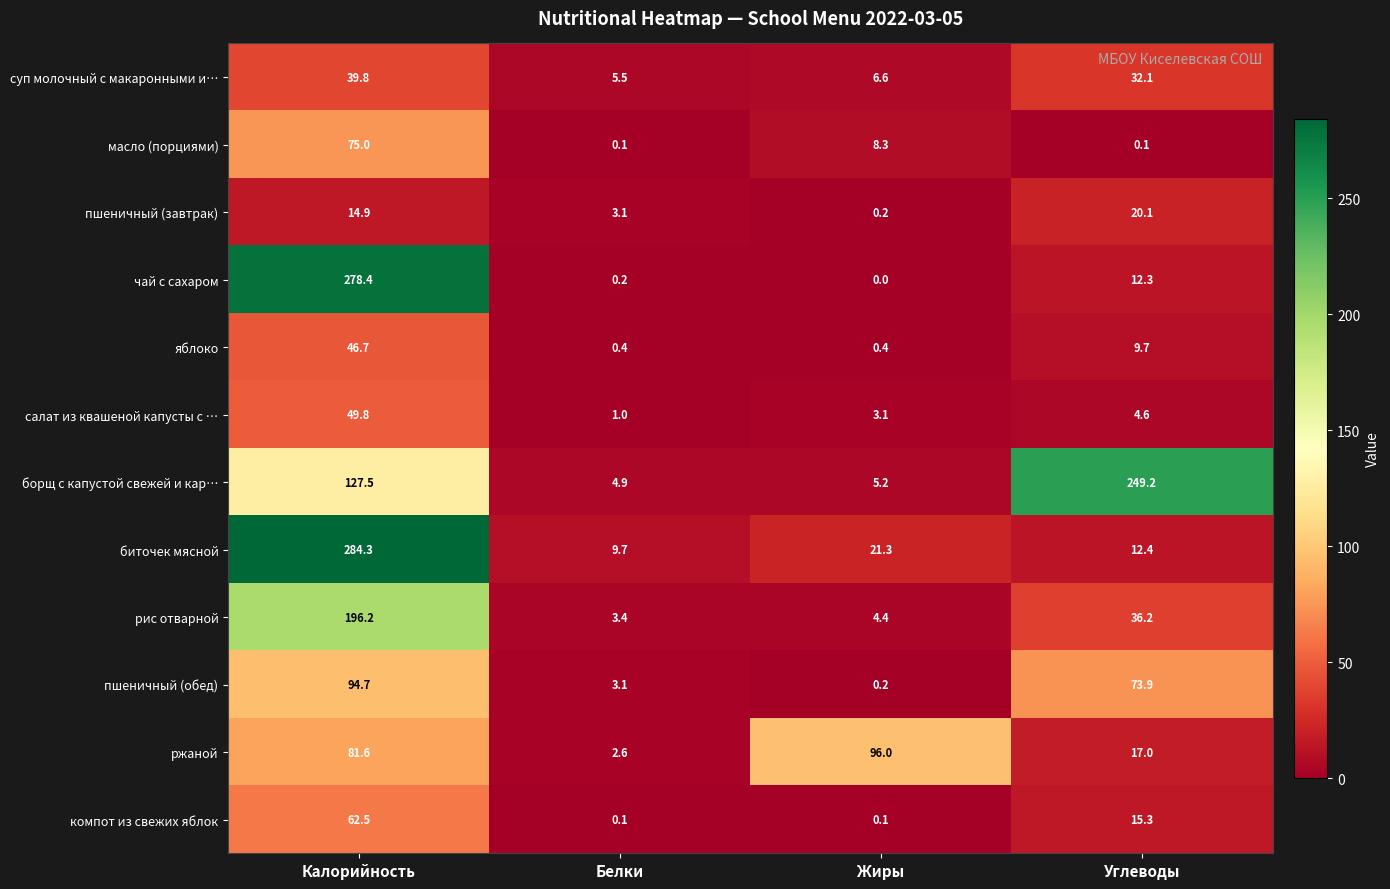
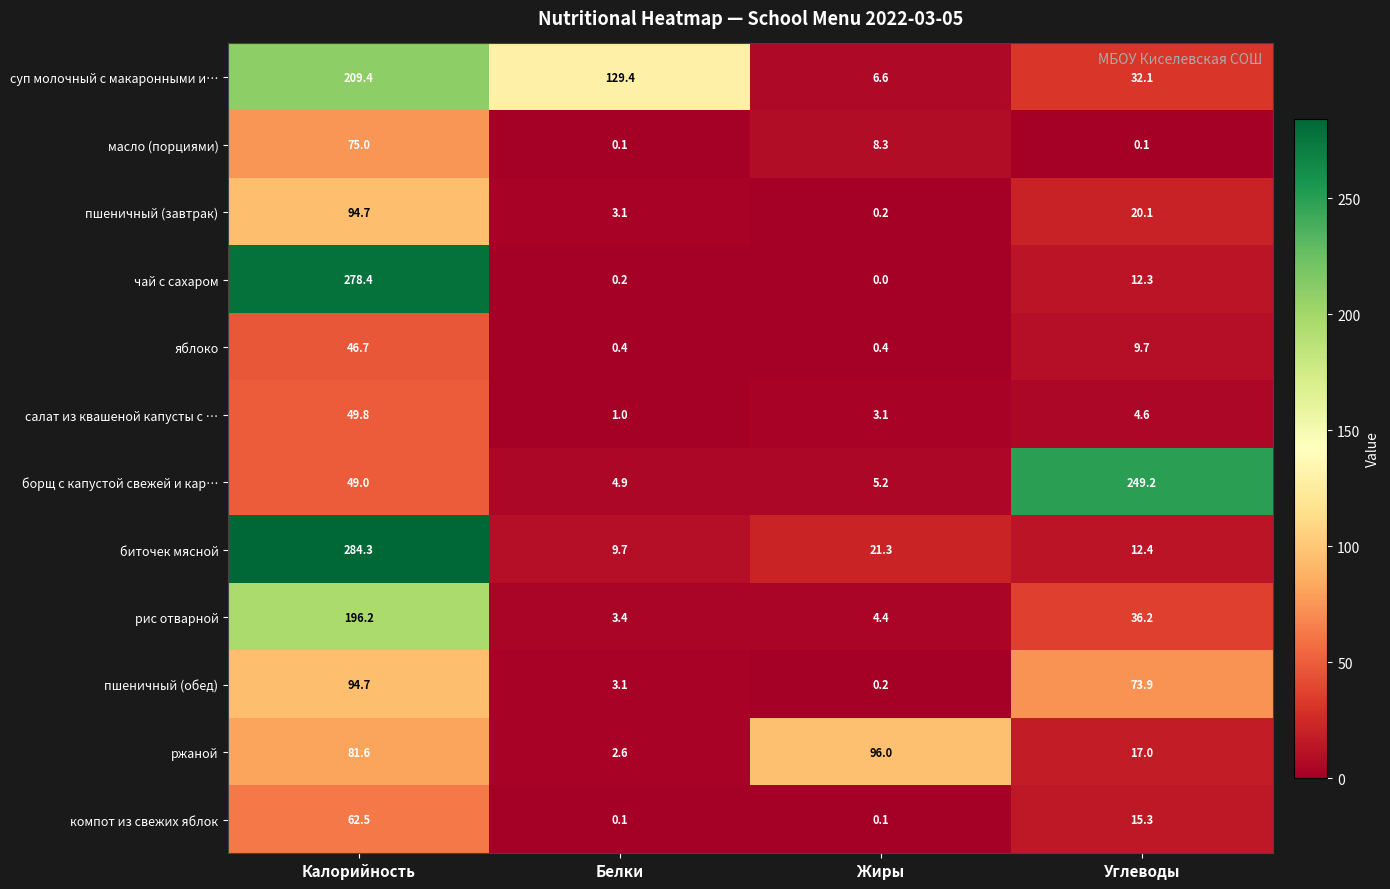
  {
    "суп молочный с макаронными и…": {
-     "Калорийность": 39.8,
-     "Белки": 5.5,
+     "Калорийность": 209.4,
+     "Белки": 129.4,
      "Жиры": 6.6
    },
    "масло (порциями)": {
      "Калорийность": 75.0,
      "Белки": 0.1,
      "Жиры": 8.3,
      "Углеводы": 0.1
    },
    "пшеничный (завтрак)": {
-     "Калорийность": 14.9,
+     "Калорийность": 94.7,
      "Белки": 3.1,
      "Жиры": 0.2,
      "Углеводы": 20.1
    },
    "чай с сахаром": {
      "Калорийность": 278.4,
      "Белки": 0.2,
      "Жиры": 0.0,
      "Углеводы": 12.3
    },
    "яблоко": {
      "Калорийность": 46.7,
      "Белки": 0.4,
      "Жиры": 0.4,
      "Углеводы": 9.7
    },
    "салат из квашеной капусты с …": {
      "Калорийность": 49.8,
      "Белки": 1.0,
      "Жиры": 3.1,
      "Углеводы": 4.6
    },
    "борщ с капустой свежей и кар…": {
-     "Калорийность": 127.5,
+     "Калорийность": 49.0,
      "Белки": 4.9,
      "Жиры": 5.2,
      "Углеводы": 249.2
    },
    "биточек мясной": {
      "Калорийность": 284.3,
      "Белки": 9.7,
      "Жиры": 21.3,
      "Углеводы": 12.4
    },
    "рис отварной": {
      "Калорийность": 196.2,
      "Белки": 3.4,
      "Жиры": 4.4,
      "Углеводы": 36.2
    },
    "пшеничный (обед)": {
      "Калорийность": 94.7,
      "Белки": 3.1,
      "Жиры": 0.2,
      "Углеводы": 73.9
    },
    "ржаной": {
      "Калорийность": 81.6,
      "Белки": 2.6,
      "Жиры": 96.0,
      "Углеводы": 17.0
    },
    "компот из свежих яблок": {
      "Калорийность": 62.5,
      "Белки": 0.1,
      "Жиры": 0.1,
      "Углеводы": 15.3
    }
  }
